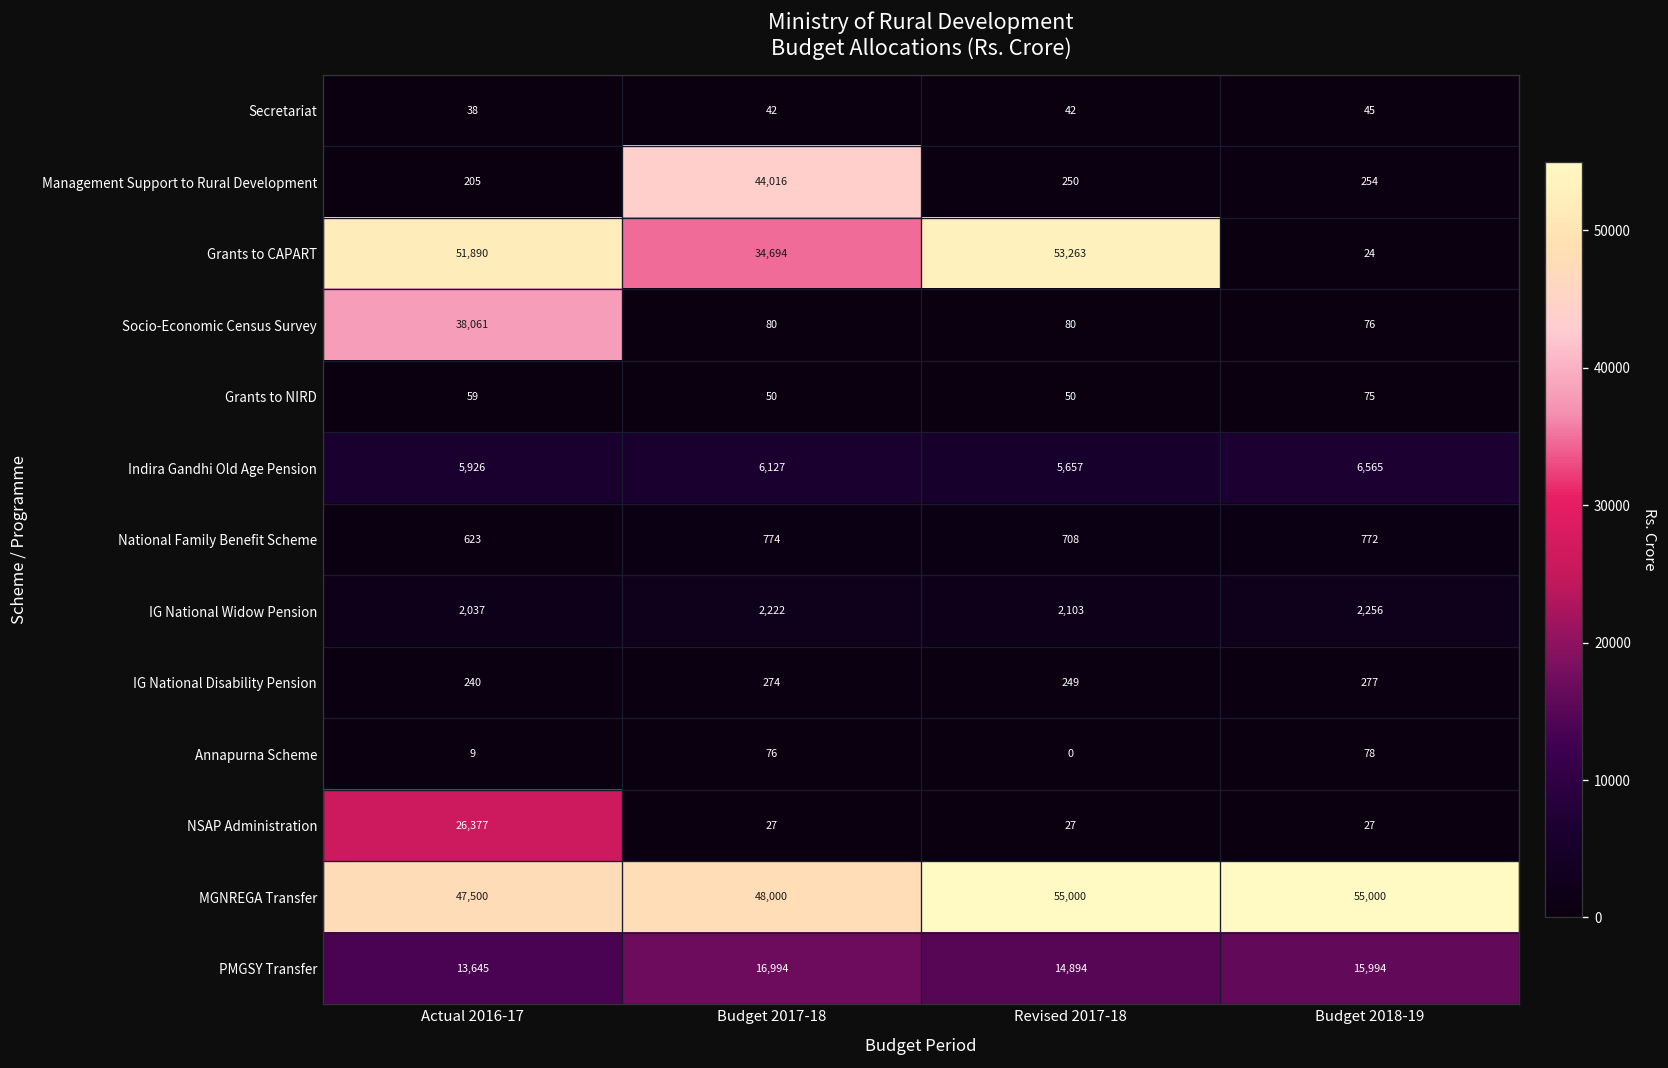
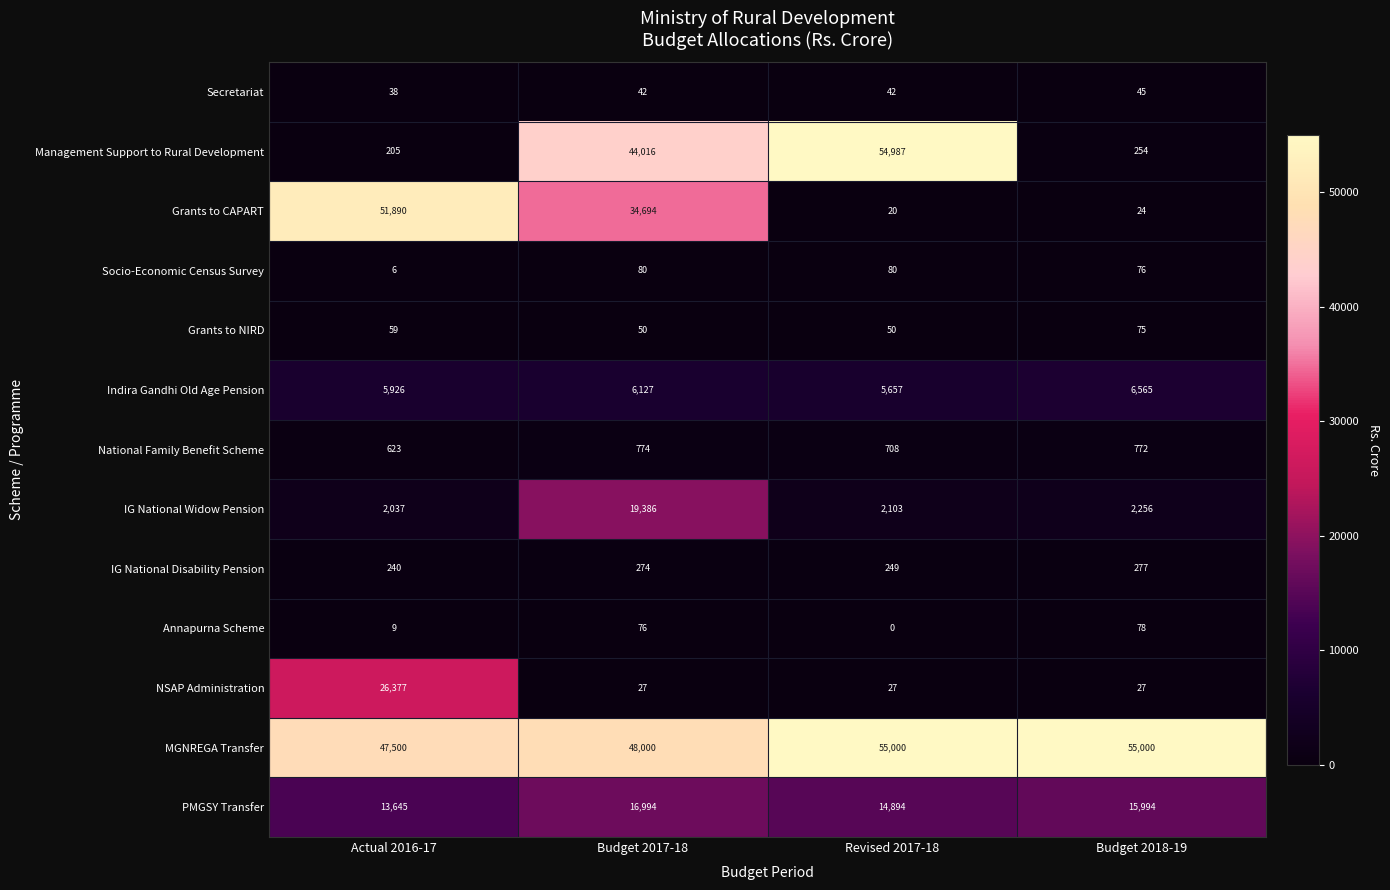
  {
    "Secretariat": {
      "Actual 2016-17": "38",
      "Budget 2017-18": "42",
      "Revised 2017-18": "42",
      "Budget 2018-19": "45"
    },
    "Management Support to Rural Development": {
      "Actual 2016-17": "205",
      "Budget 2017-18": "44,016",
-     "Revised 2017-18": "250",
+     "Revised 2017-18": "54,987",
      "Budget 2018-19": "254"
    },
    "Grants to CAPART": {
      "Actual 2016-17": "51,890",
      "Budget 2017-18": "34,694",
-     "Revised 2017-18": "53,263",
+     "Revised 2017-18": "20",
      "Budget 2018-19": "24"
    },
    "Socio-Economic Census Survey": {
-     "Actual 2016-17": "38,061",
+     "Actual 2016-17": "6",
      "Budget 2017-18": "80",
      "Revised 2017-18": "80",
      "Budget 2018-19": "76"
    },
    "Grants to NIRD": {
      "Actual 2016-17": "59",
      "Budget 2017-18": "50",
      "Revised 2017-18": "50",
      "Budget 2018-19": "75"
    },
    "Indira Gandhi Old Age Pension": {
      "Actual 2016-17": "5,926",
      "Budget 2017-18": "6,127",
      "Revised 2017-18": "5,657",
      "Budget 2018-19": "6,565"
    },
    "National Family Benefit Scheme": {
      "Actual 2016-17": "623",
      "Budget 2017-18": "774",
      "Revised 2017-18": "708",
      "Budget 2018-19": "772"
    },
    "IG National Widow Pension": {
      "Actual 2016-17": "2,037",
-     "Budget 2017-18": "2,222",
+     "Budget 2017-18": "19,386",
      "Revised 2017-18": "2,103",
      "Budget 2018-19": "2,256"
    },
    "IG National Disability Pension": {
      "Actual 2016-17": "240",
      "Budget 2017-18": "274",
      "Revised 2017-18": "249",
      "Budget 2018-19": "277"
    },
    "Annapurna Scheme": {
      "Actual 2016-17": "9",
      "Budget 2017-18": "76",
      "Revised 2017-18": "0",
      "Budget 2018-19": "78"
    },
    "NSAP Administration": {
      "Actual 2016-17": "26,377",
      "Budget 2017-18": "27",
      "Revised 2017-18": "27",
      "Budget 2018-19": "27"
    },
    "MGNREGA Transfer": {
      "Actual 2016-17": "47,500",
      "Budget 2017-18": "48,000",
      "Revised 2017-18": "55,000",
      "Budget 2018-19": "55,000"
    },
    "PMGSY Transfer": {
      "Actual 2016-17": "13,645",
      "Budget 2017-18": "16,994",
      "Revised 2017-18": "14,894",
      "Budget 2018-19": "15,994"
    }
  }
